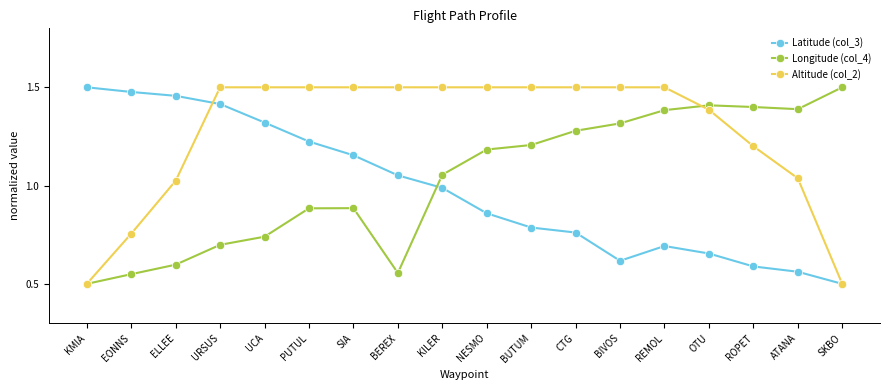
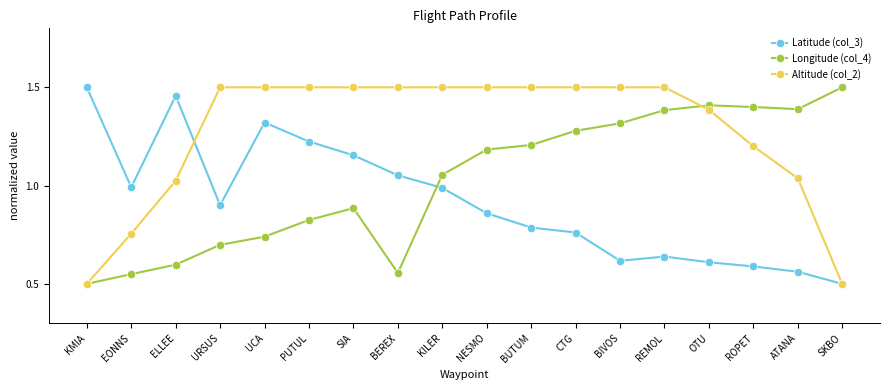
  {
    "Latitude (col_3)": {
      "KMIA": 1.50,
-     "EONNS": 1.48,
+     "EONNS": 0.99,
      "ELLEE": 1.46,
-     "URSUS": 1.41,
+     "URSUS": 0.90,
      "UCA": 1.32,
      "PUTUL": 1.22,
      "SIA": 1.15,
      "BEREX": 1.05,
      "KILER": 0.99,
      "NESMO": 0.86,
      "BUTUM": 0.79,
      "CTG": 0.76,
      "BIVOS": 0.62,
-     "REMOL": 0.69,
-     "OTU": 0.65,
+     "REMOL": 0.64,
+     "OTU": 0.61,
      "ROPET": 0.59,
      "ATANA": 0.56
    },
    "Longitude (col_4)": {
      "EONNS": 0.55,
      "ELLEE": 0.60,
      "URSUS": 0.70,
      "UCA": 0.74,
-     "PUTUL": 0.88,
+     "PUTUL": 0.83,
      "SIA": 0.89,
      "BEREX": 0.56,
      "KILER": 1.06,
      "NESMO": 1.18,
      "BUTUM": 1.21,
      "CTG": 1.28,
      "BIVOS": 1.32,
      "REMOL": 1.38,
      "OTU": 1.41,
      "ROPET": 1.40,
      "ATANA": 1.39,
      "SKBO": 1.50
    },
    "Altitude (col_2)": {
      "EONNS": 0.76,
      "ELLEE": 1.02,
      "URSUS": 1.50,
      "UCA": 1.50,
      "PUTUL": 1.50,
      "SIA": 1.50,
      "BEREX": 1.50,
      "KILER": 1.50,
      "NESMO": 1.50,
      "BUTUM": 1.50,
      "CTG": 1.50,
      "BIVOS": 1.50,
      "REMOL": 1.50,
      "OTU": 1.39,
      "ROPET": 1.20,
      "ATANA": 1.04
    }
  }
